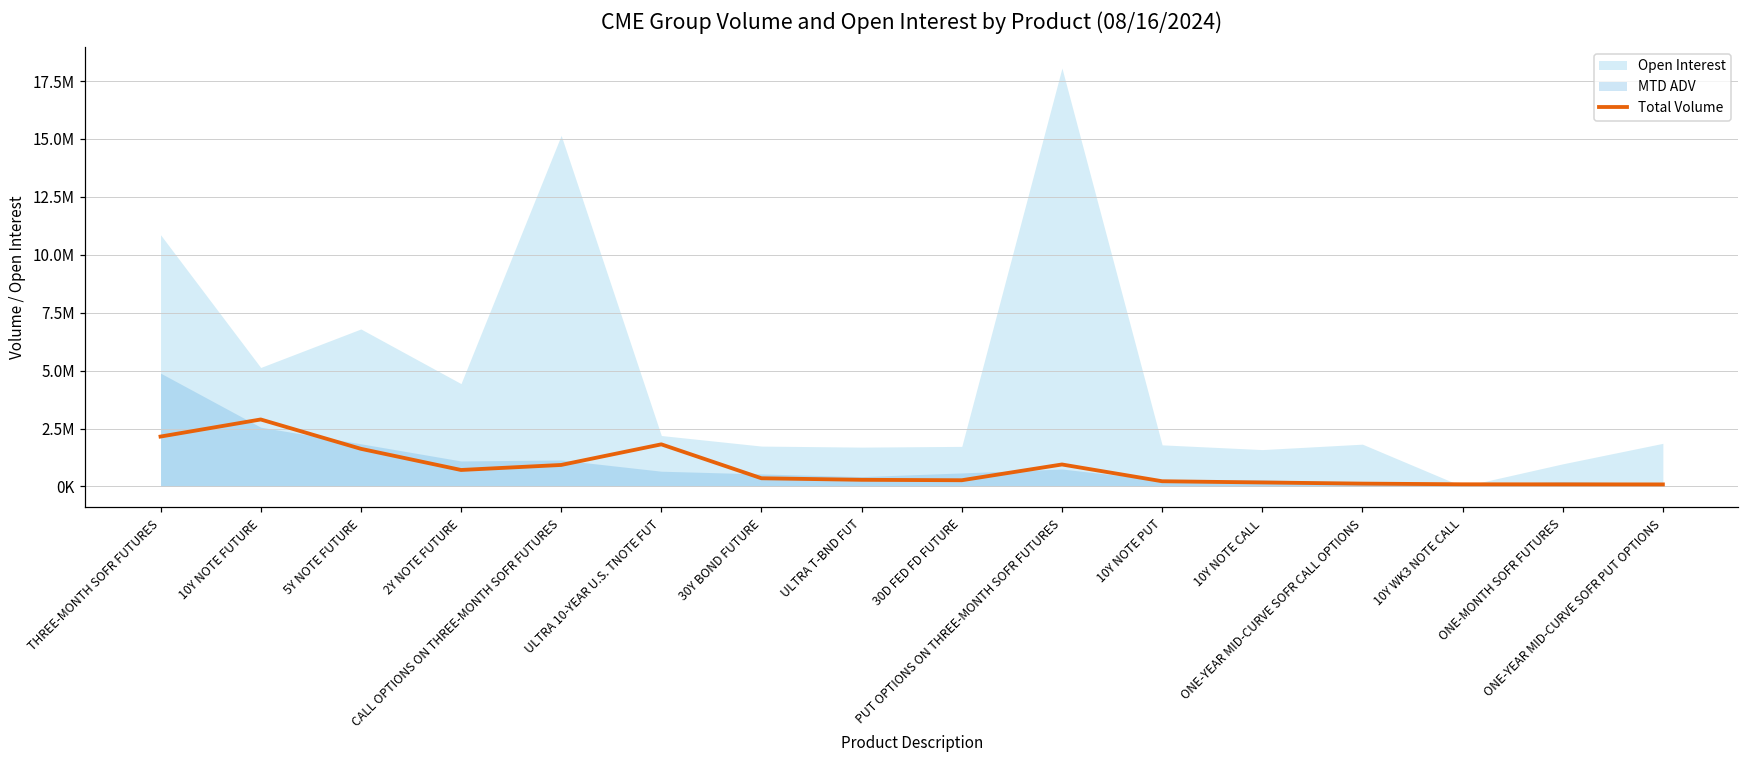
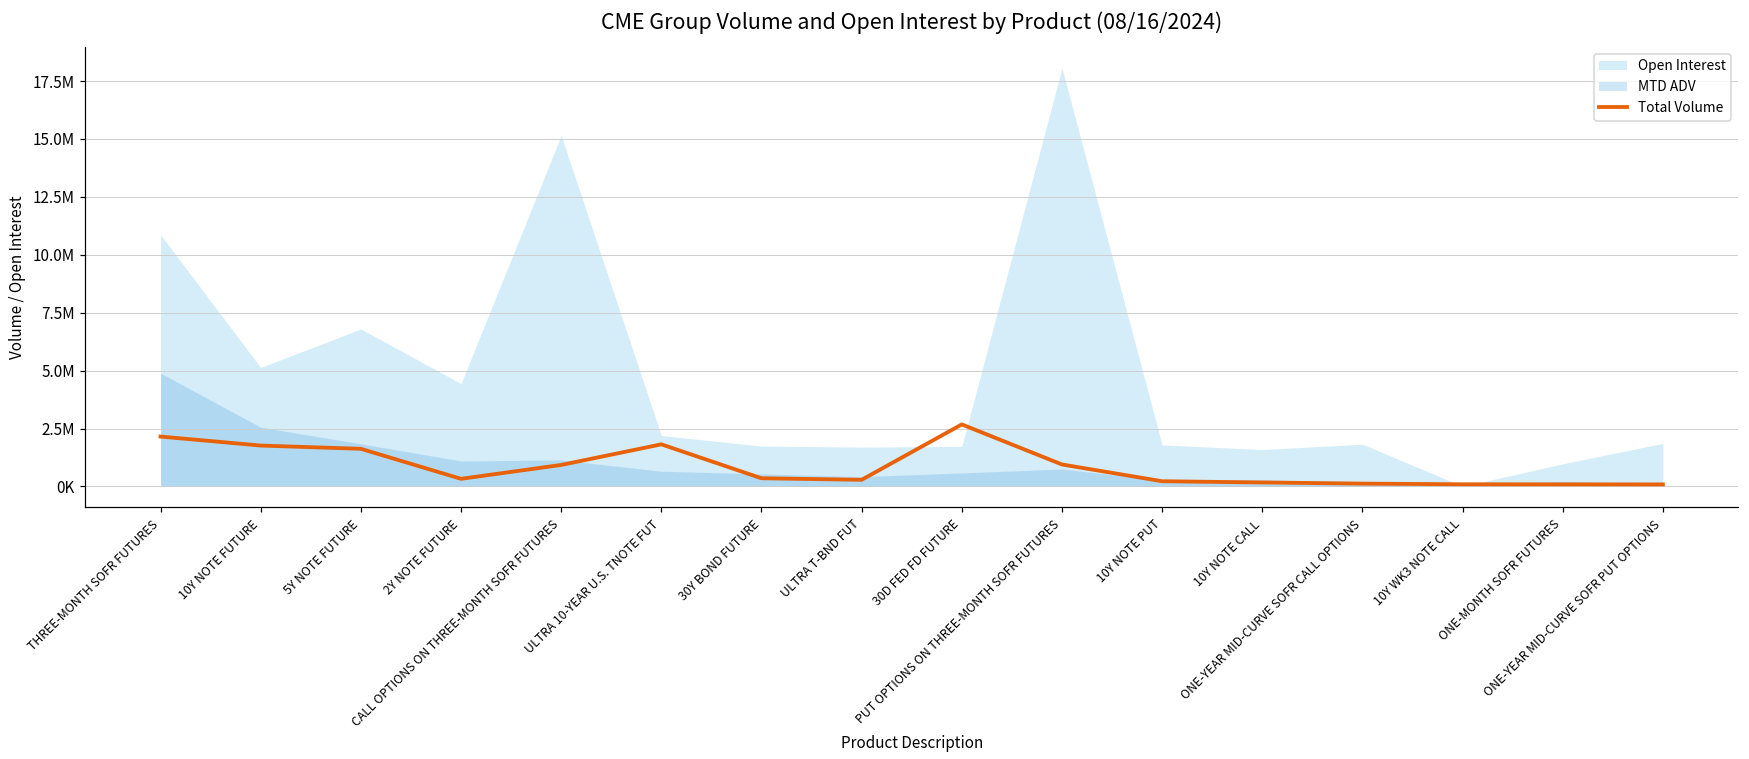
  {
    "Total Volume": {
      "THREE-MONTH SOFR FUTURES": 2200000,
-     "10Y NOTE FUTURE": 2900000,
+     "10Y NOTE FUTURE": 1800000,
      "5Y NOTE FUTURE": 1600000,
-     "2Y NOTE FUTURE": 700000,
+     "2Y NOTE FUTURE": 300000,
      "CALL OPTIONS ON THREE-MONTH SOFR FUTURES": 900000,
      "ULTRA 10-YEAR U.S. TNOTE FUT": 1800000,
      "30Y BOND FUTURE": 400000,
      "ULTRA T-BND FUT": 300000,
-     "30D FED FD FUTURE": 300000,
+     "30D FED FD FUTURE": 2700000,
      "PUT OPTIONS ON THREE-MONTH SOFR FUTURES": 900000
    }
  }
